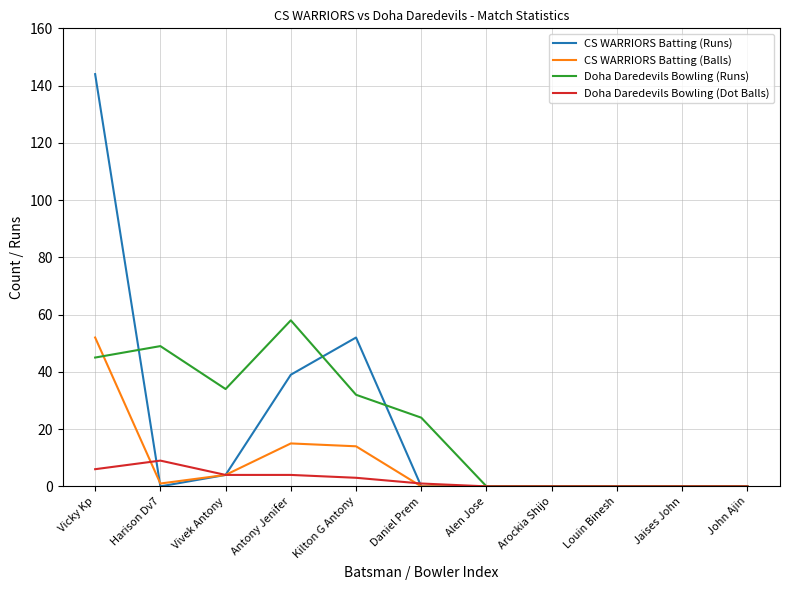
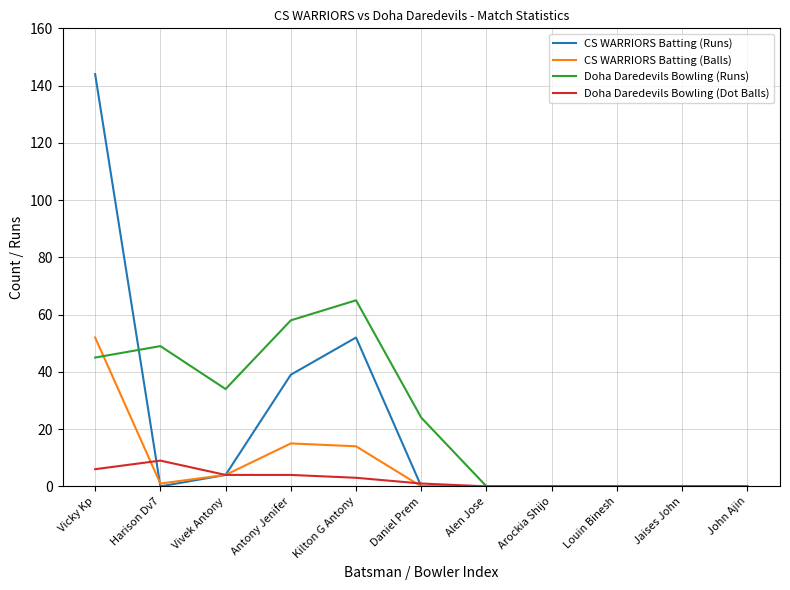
  {
    "CS WARRIORS Batting (Runs)": {
      "Vicky Kp": 144,
      "Harison Dv7": 0,
      "Antony Jenifer": 39,
      "Kilton G Antony": 52
    },
    "CS WARRIORS Batting (Balls)": {
      "Vicky Kp": 52,
      "Harison Dv7": 1,
      "Antony Jenifer": 15,
      "Kilton G Antony": 14
    },
    "Doha Daredevils Bowling (Runs)": {
      "Vicky Kp": 45,
      "Harison Dv7": 49,
      "Vivek Antony": 34,
      "Antony Jenifer": 58,
-     "Kilton G Antony": 32,
+     "Kilton G Antony": 65,
      "Daniel Prem": 24
    },
    "Doha Daredevils Bowling (Dot Balls)": {
      "Vicky Kp": 6,
      "Harison Dv7": 9,
      "Antony Jenifer": 4,
      "Kilton G Antony": 3,
      "Daniel Prem": 1
    }
  }
